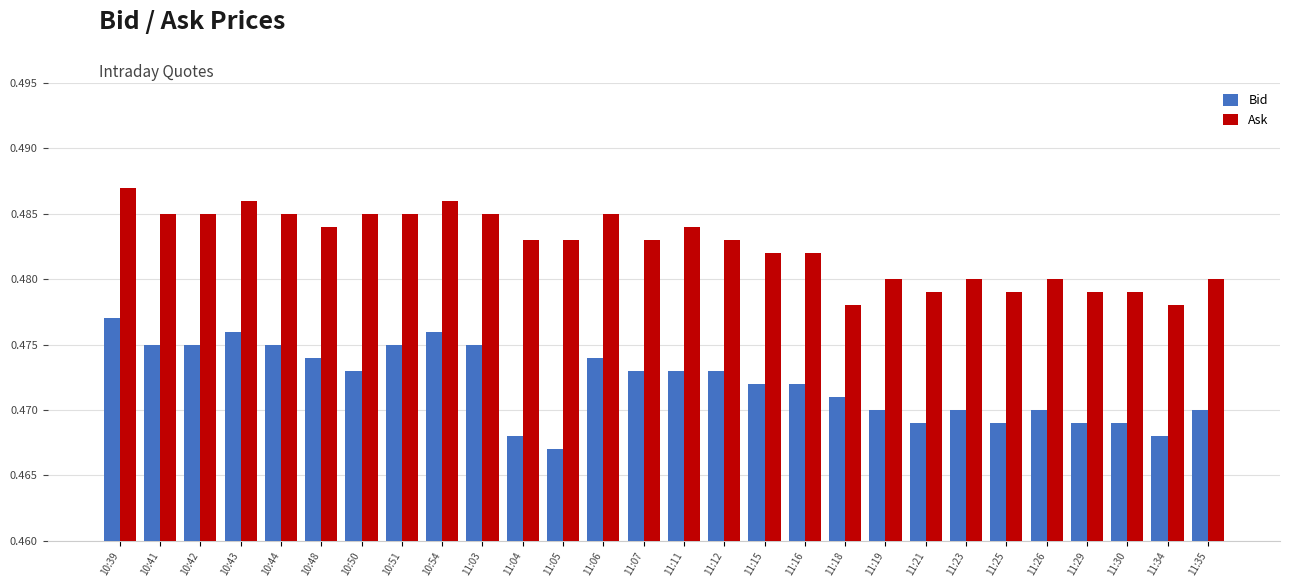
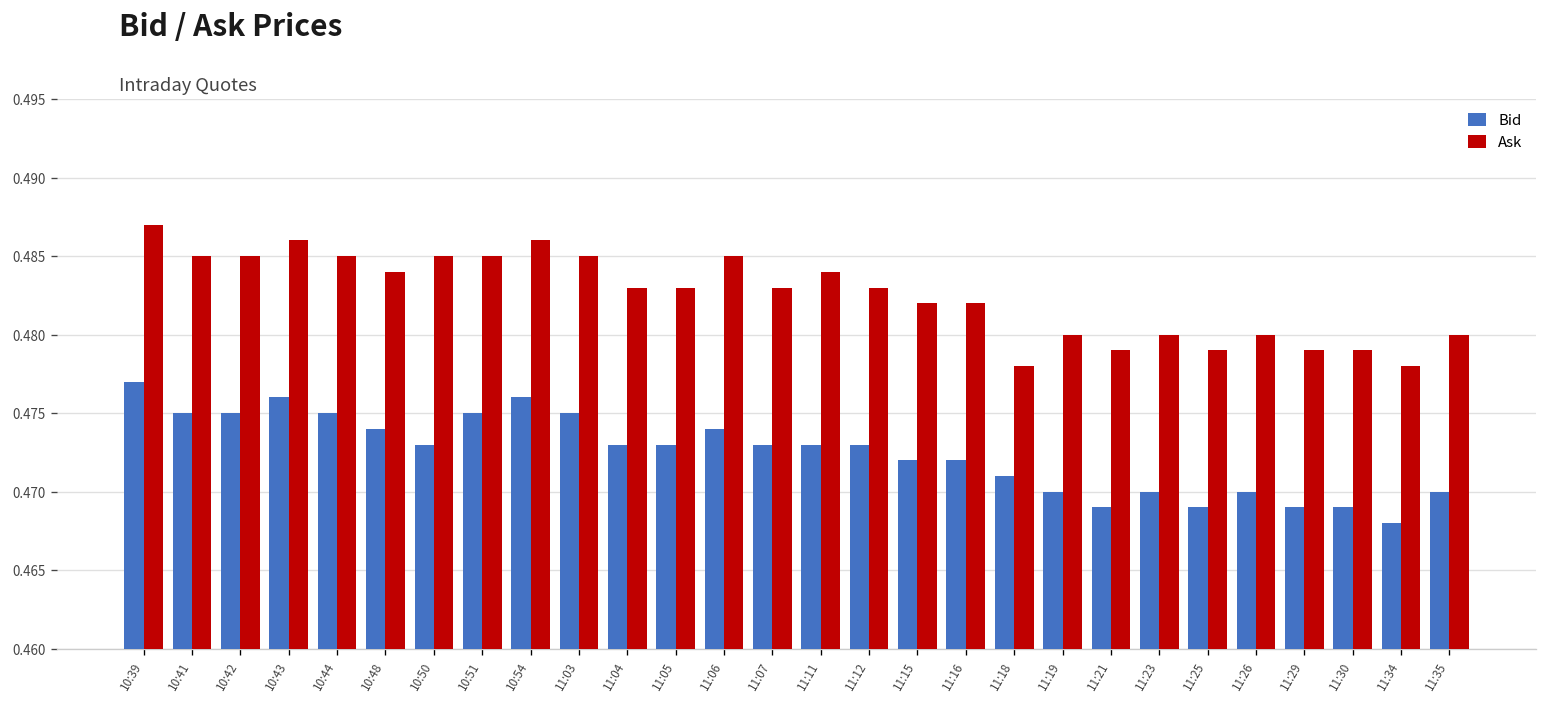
  {
    "Bid": {
      "10:39": 0.477,
      "10:41": 0.475,
      "10:42": 0.475,
      "10:43": 0.476,
      "10:44": 0.475,
      "10:48": 0.474,
      "10:50": 0.473,
      "10:51": 0.475,
      "10:54": 0.476,
      "11:03": 0.475,
-     "11:04": 0.468,
-     "11:05": 0.467,
+     "11:04": 0.473,
+     "11:05": 0.473,
      "11:06": 0.474,
      "11:07": 0.473,
      "11:11": 0.473,
      "11:12": 0.473,
      "11:15": 0.472,
      "11:16": 0.472,
      "11:18": 0.471,
      "11:19": 0.470,
      "11:21": 0.469,
      "11:23": 0.470,
      "11:25": 0.469,
      "11:26": 0.470,
      "11:29": 0.469,
      "11:30": 0.469,
      "11:34": 0.468,
      "11:35": 0.470
    },
    "Ask": {
      "10:39": 0.487,
      "10:41": 0.485,
      "10:42": 0.485,
      "10:43": 0.486,
      "10:44": 0.485,
      "10:48": 0.484,
      "10:50": 0.485,
      "10:51": 0.485,
      "10:54": 0.486,
      "11:03": 0.485,
      "11:04": 0.483,
      "11:05": 0.483,
      "11:06": 0.485,
      "11:07": 0.483,
      "11:11": 0.484,
      "11:12": 0.483,
      "11:15": 0.482,
      "11:16": 0.482,
      "11:18": 0.478,
      "11:19": 0.480,
      "11:21": 0.479,
      "11:23": 0.480,
      "11:25": 0.479,
      "11:26": 0.480,
      "11:29": 0.479,
      "11:30": 0.479,
      "11:34": 0.478,
      "11:35": 0.480
    }
  }
